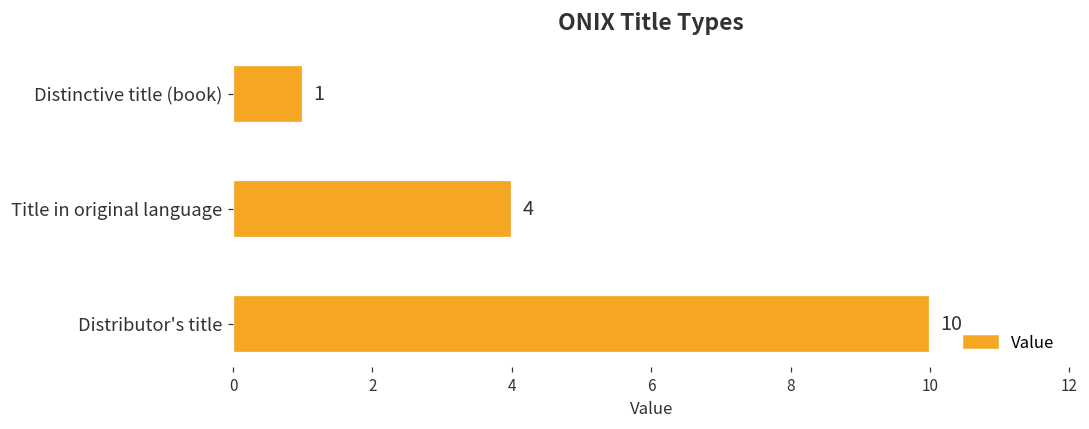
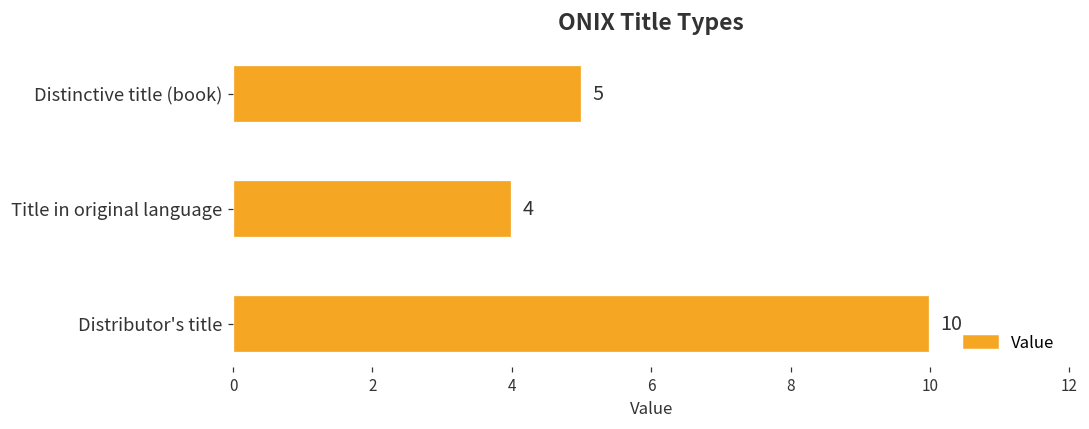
  {
-   "Distinctive title (book)": 1,
+   "Distinctive title (book)": 5,
    "Title in original language": 4,
    "Distributor's title": 10
  }
